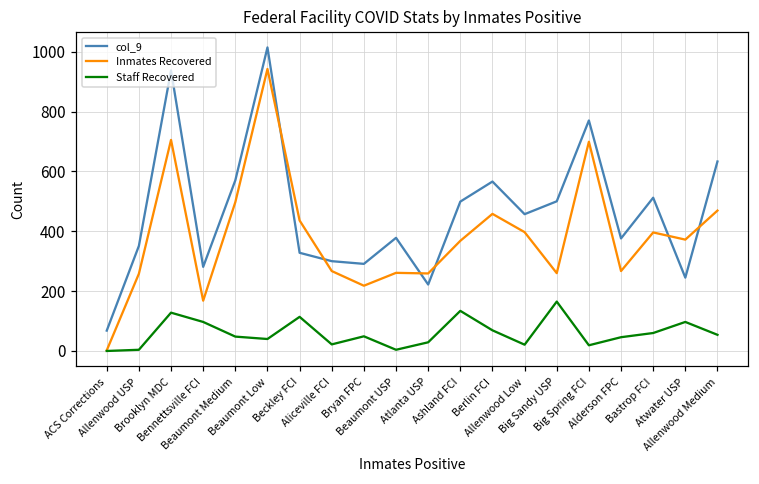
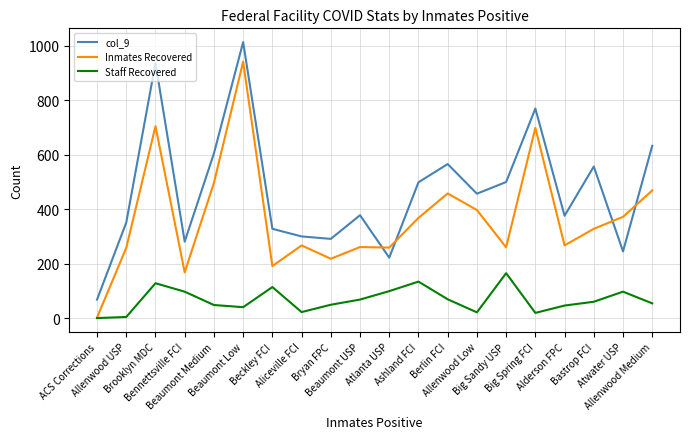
  {
    "col_9": {
      "ACS Corrections": 70,
      "Allenwood USP": 350,
      "Bennettsville FCI": 280,
-     "Beaumont Medium": 570,
+     "Beaumont Medium": 610,
      "Beaumont Low": 1010,
      "Beckley FCI": 330,
      "Aliceville FCI": 300,
      "Bryan FPC": 290,
      "Beaumont USP": 380,
      "Atlanta USP": 220,
      "Ashland FCI": 500,
      "Berlin FCI": 570,
      "Allenwood Low": 460,
      "Big Sandy USP": 500,
      "Big Spring FCI": 770,
      "Alderson FPC": 380,
-     "Bastrop FCI": 510,
+     "Bastrop FCI": 560,
      "Atwater USP": 250,
      "Allenwood Medium": 630
    },
    "Inmates Recovered": {
      "Allenwood USP": 260,
      "Brooklyn MDC": 710,
      "Bennettsville FCI": 170,
      "Beaumont Medium": 500,
      "Beaumont Low": 940,
-     "Beckley FCI": 440,
+     "Beckley FCI": 190,
      "Aliceville FCI": 270,
      "Bryan FPC": 220,
      "Beaumont USP": 260,
      "Atlanta USP": 260,
      "Ashland FCI": 370,
      "Berlin FCI": 460,
      "Allenwood Low": 400,
      "Big Sandy USP": 260,
      "Big Spring FCI": 700,
      "Alderson FPC": 270,
-     "Bastrop FCI": 400,
+     "Bastrop FCI": 330,
      "Atwater USP": 370,
      "Allenwood Medium": 470
    },
    "Staff Recovered": {
      "Allenwood USP": 0,
      "Brooklyn MDC": 130,
      "Bennettsville FCI": 100,
      "Beaumont Medium": 50,
      "Beaumont Low": 40,
      "Beckley FCI": 110,
      "Aliceville FCI": 20,
      "Bryan FPC": 50,
-     "Beaumont USP": 0,
-     "Atlanta USP": 30,
+     "Beaumont USP": 70,
+     "Atlanta USP": 100,
      "Ashland FCI": 130,
      "Berlin FCI": 70,
      "Allenwood Low": 20,
      "Big Sandy USP": 170,
      "Big Spring FCI": 20,
      "Alderson FPC": 50,
      "Bastrop FCI": 60,
      "Atwater USP": 100,
      "Allenwood Medium": 50
    }
  }
